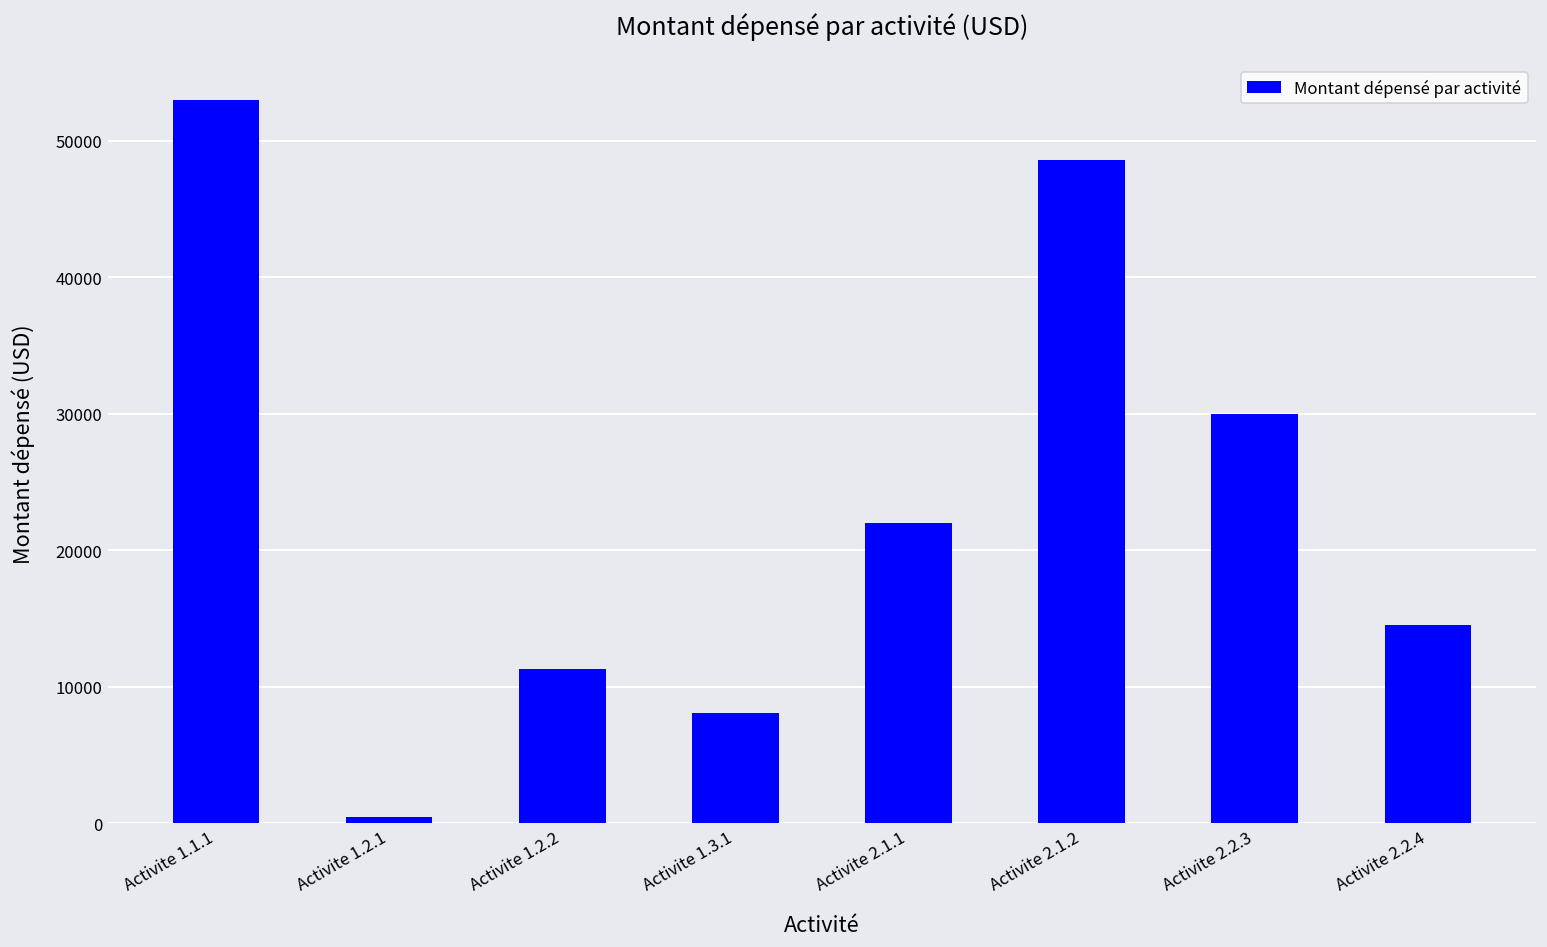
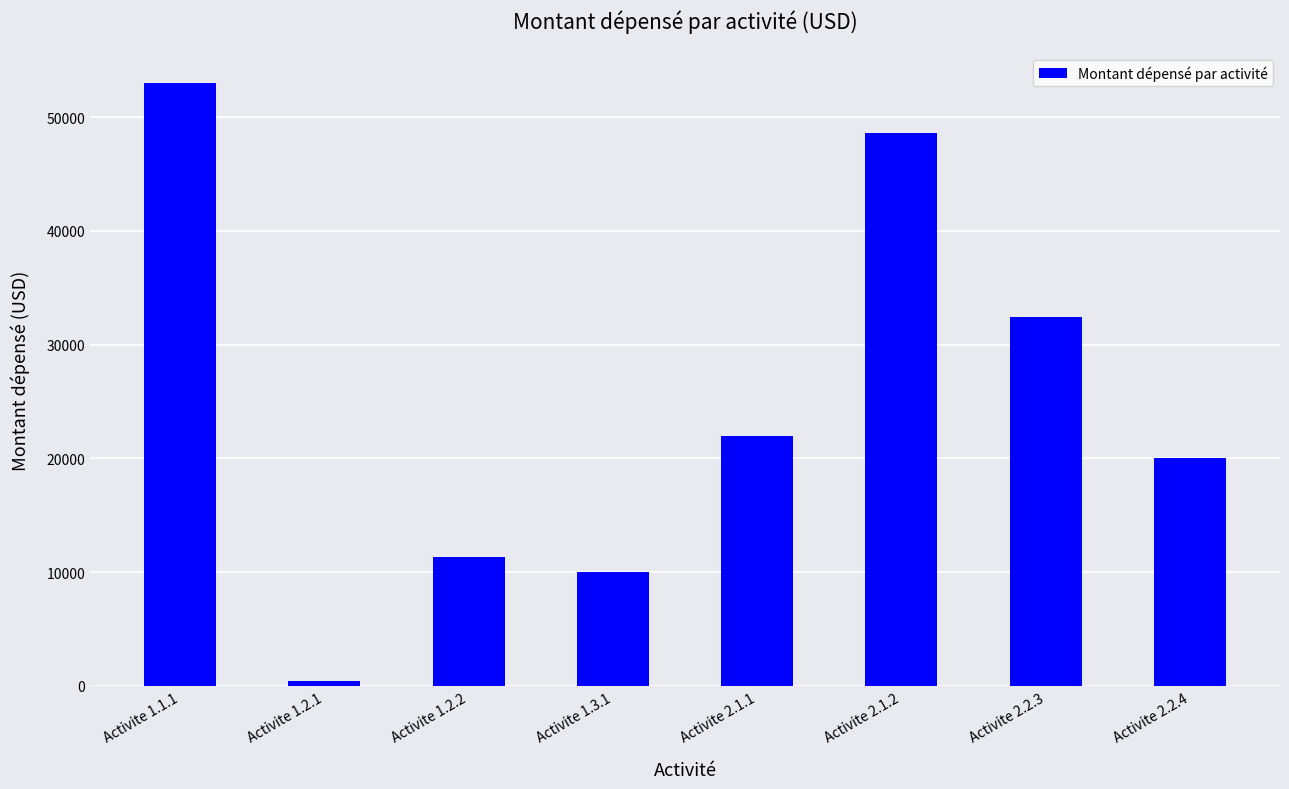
  {
    "Activite 1.1.1": 53000,
    "Activite 1.2.1": 500,
    "Activite 1.2.2": 11300,
-   "Activite 1.3.1": 8100,
+   "Activite 1.3.1": 10100,
    "Activite 2.1.1": 22000,
    "Activite 2.1.2": 48600,
-   "Activite 2.2.3": 30000,
-   "Activite 2.2.4": 14500
+   "Activite 2.2.3": 32400,
+   "Activite 2.2.4": 20000
  }
